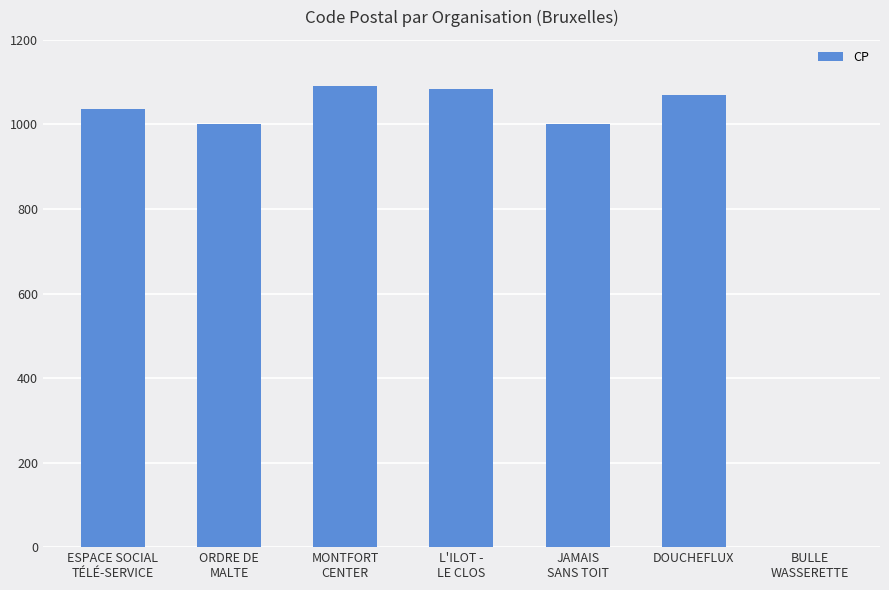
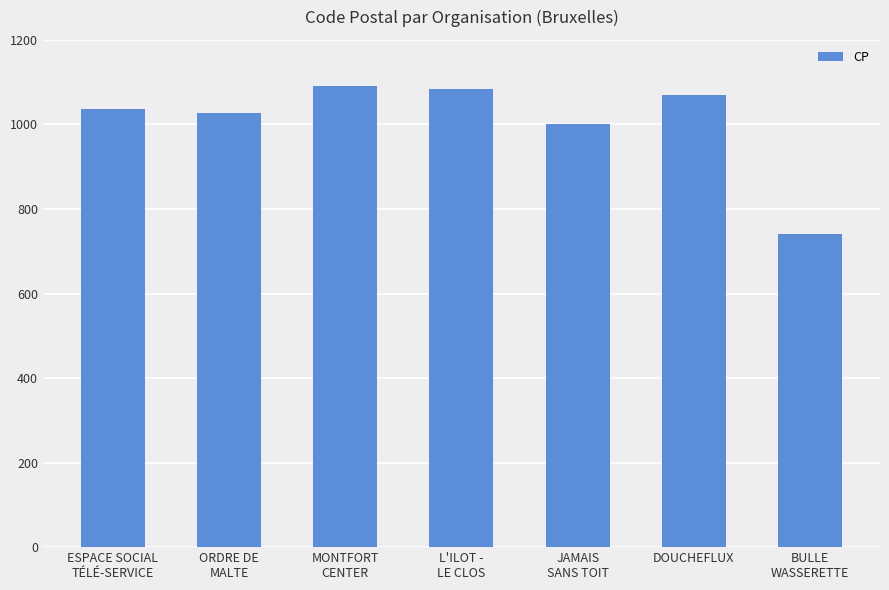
  {
    "ESPACE SOCIAL TÉLÉ-SERVICE": 1040,
-   "ORDRE DE MALTE": 1000,
+   "ORDRE DE MALTE": 1030,
    "MONTFORT CENTER": 1090,
    "L'ILOT - LE CLOS": 1080,
    "JAMAIS SANS TOIT": 1000,
    "DOUCHEFLUX": 1070,
-   "BULLE WASSERETTE": 0
+   "BULLE WASSERETTE": 740
  }
